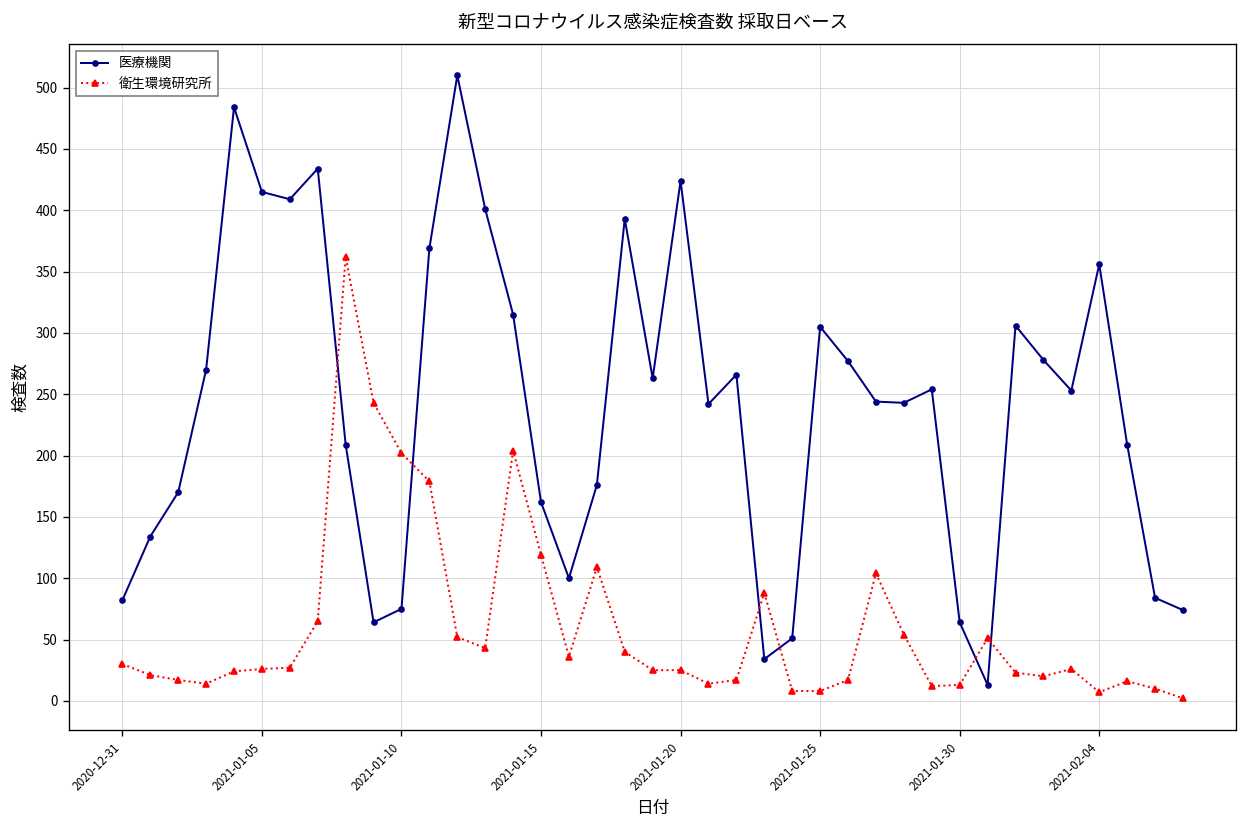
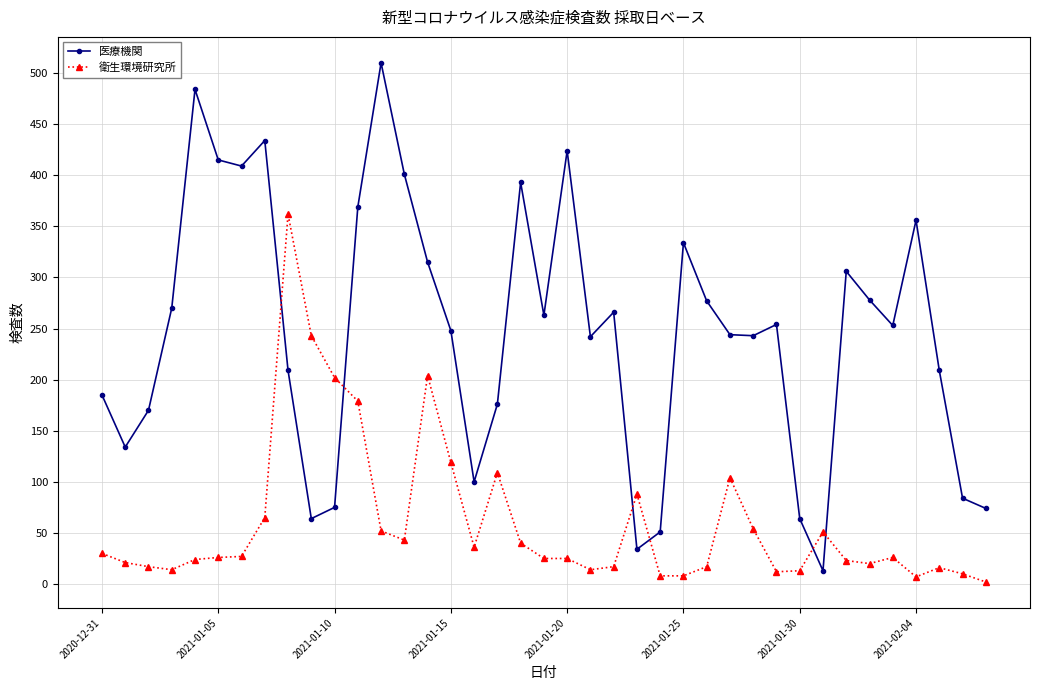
  {
    "医療機関": {
-     "2020-12-31": 82,
+     "2020-12-31": 185,
      "2021-01-05": 415,
      "2021-01-10": 75,
-     "2021-01-15": 162,
+     "2021-01-15": 248,
      "2021-01-20": 424,
-     "2021-01-25": 305,
+     "2021-01-25": 334,
      "2021-01-30": 64,
      "2021-02-04": 356
    },
    "衛生環境研究所": {
      "2020-12-31": 30,
      "2021-01-05": 26,
      "2021-01-10": 202,
      "2021-01-15": 119,
      "2021-01-20": 25,
      "2021-01-25": 8,
      "2021-01-30": 13,
      "2021-02-04": 7
    }
  }
